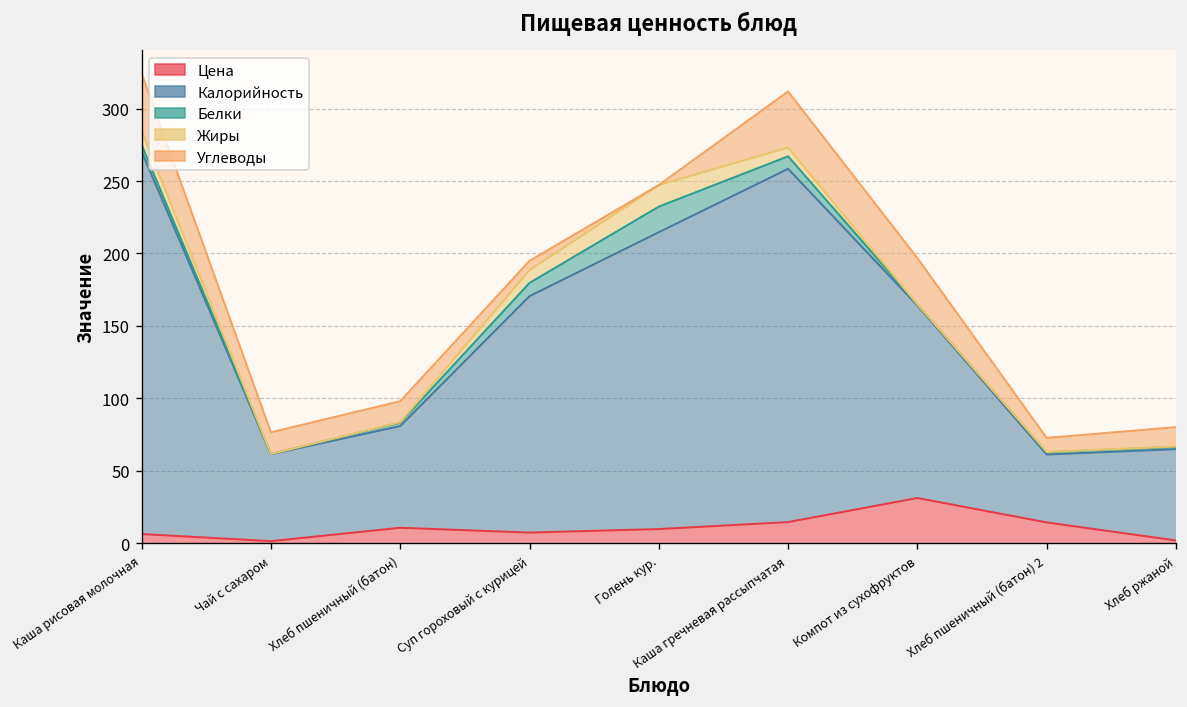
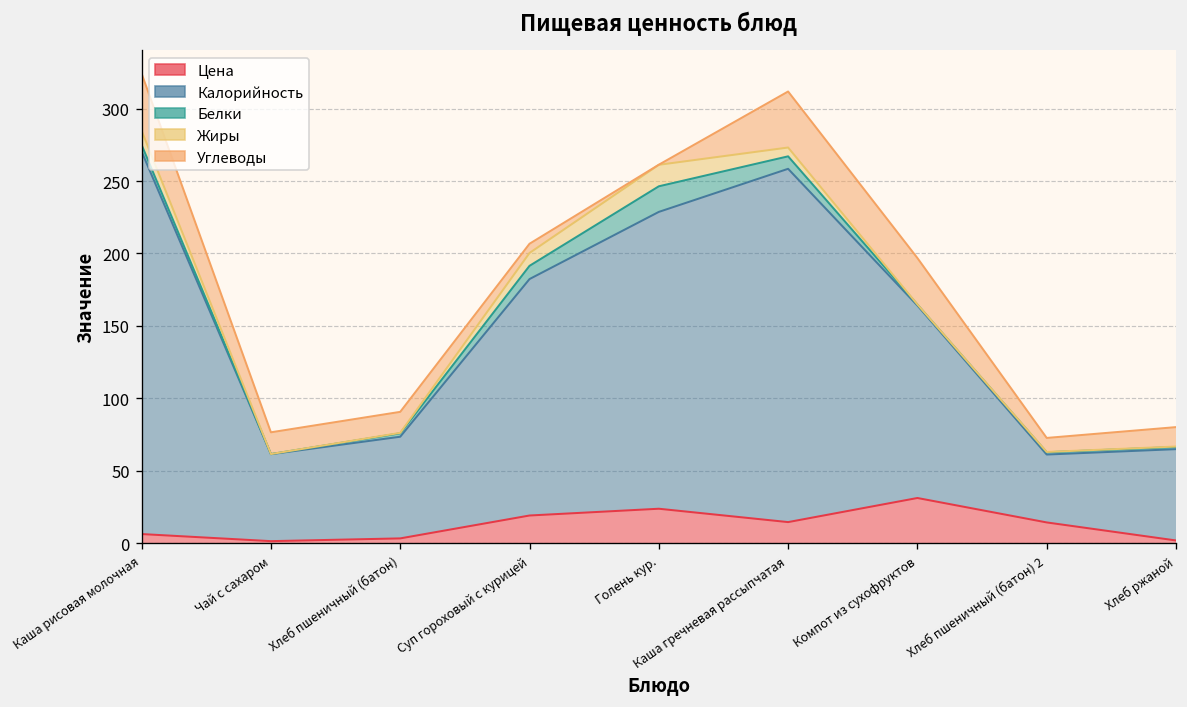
  {
    "Цена": {
      "Каша рисовая молочная": 6,
      "Чай с сахаром": 2,
-     "Хлеб пшеничный (батон)": 11,
-     "Суп гороховый с курицей": 7,
-     "Голень кур.": 10,
+     "Хлеб пшеничный (батон)": 3,
+     "Суп гороховый с курицей": 19,
+     "Голень кур.": 24,
      "Каша гречневая рассыпчатая": 15,
      "Компот из сухофруктов": 31,
      "Хлеб пшеничный (батон) 2": 14,
      "Хлеб ржаной": 2
    }
  }
